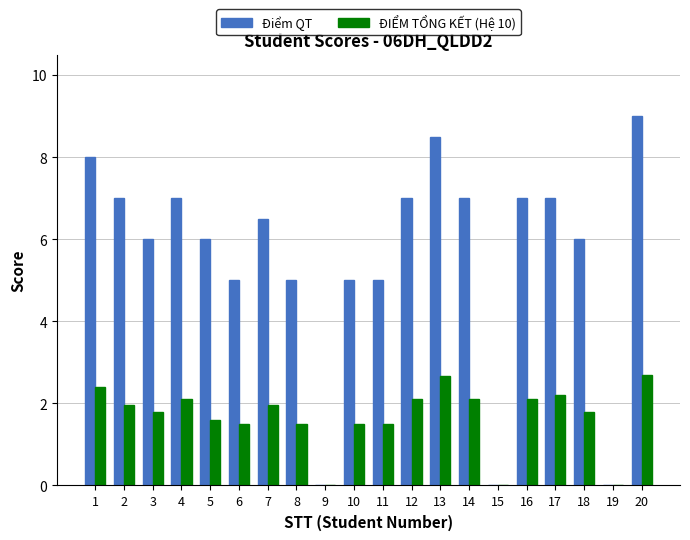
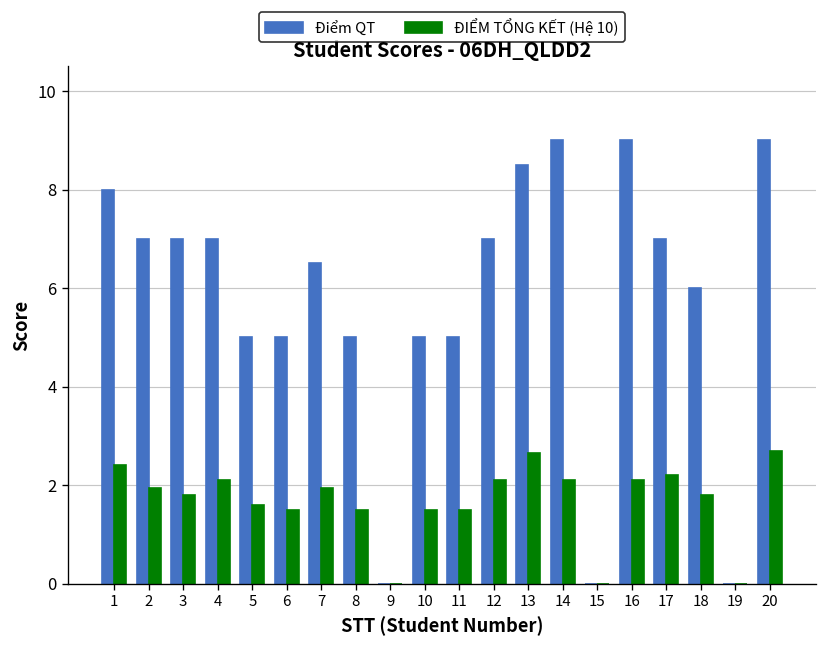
  {
    "Điểm QT": {
      "1": 8,
      "2": 7,
-     "3": 6,
+     "3": 7,
      "4": 7,
-     "5": 6,
+     "5": 5,
      "6": 5,
      "7": 6.5,
      "8": 5,
      "9": 0,
      "10": 5,
      "11": 5,
      "12": 7,
      "13": 8.5,
-     "14": 7,
+     "14": 9,
      "15": 0,
-     "16": 7,
+     "16": 9,
      "17": 7,
      "18": 6,
      "19": 0,
      "20": 9
    },
    "ĐIỂM TỔNG KẾT (Hệ 10)": {
      "1": 2.4,
      "2": 2,
      "3": 1.8,
      "4": 2.1,
      "5": 1.6,
      "6": 1.5,
      "7": 2,
      "8": 1.5,
      "9": 0,
      "10": 1.5,
      "11": 1.5,
      "12": 2.1,
      "13": 2.7,
      "14": 2.1,
      "15": 0,
      "16": 2.1,
      "17": 2.2,
      "18": 1.8,
      "19": 0,
      "20": 2.7
    }
  }
